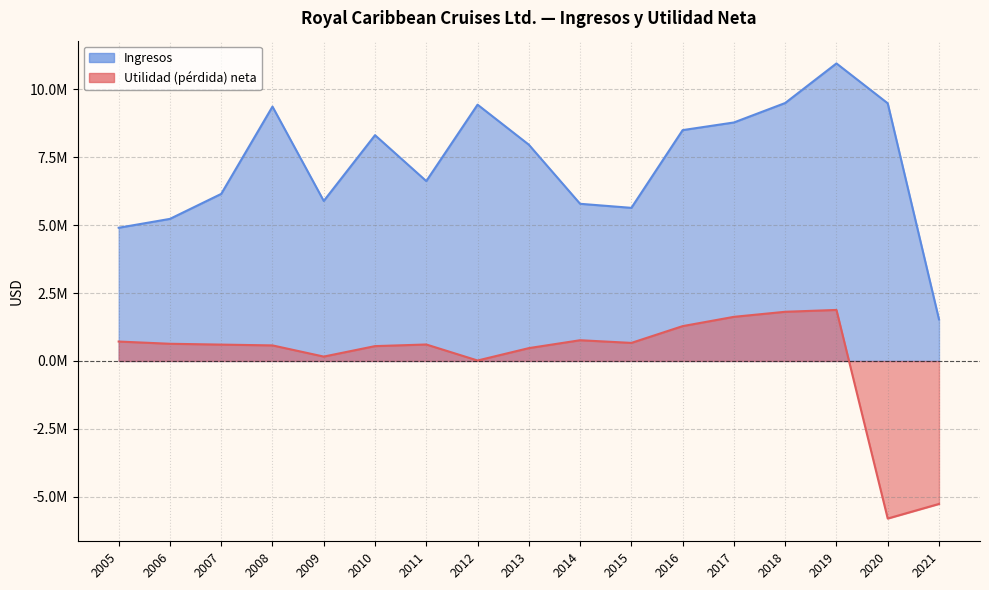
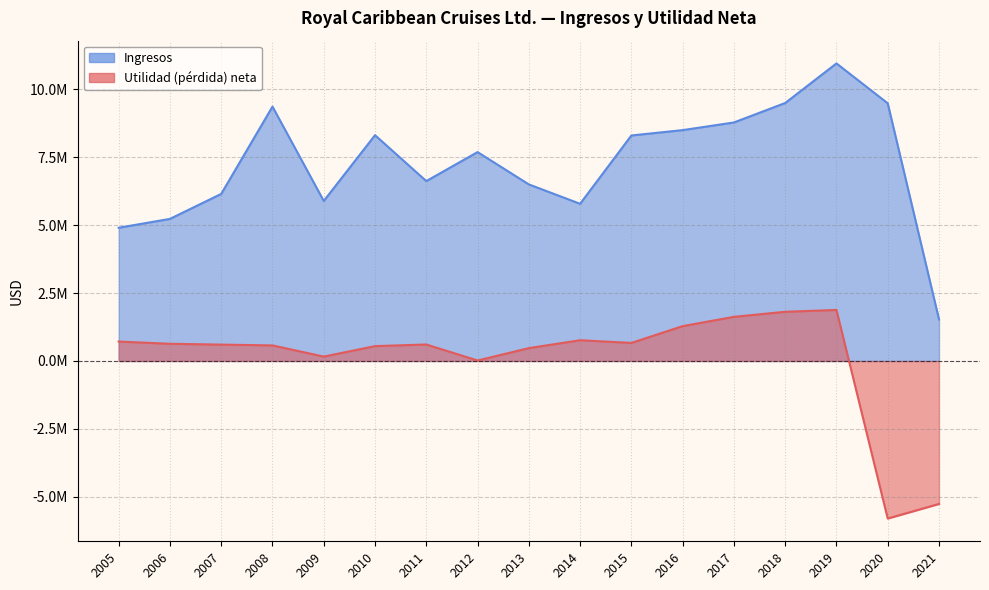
  {
    "Ingresos": {
      "2005": 4900000,
      "2006": 5200000,
      "2007": 6100000,
      "2008": 9400000,
      "2009": 5900000,
      "2010": 8300000,
      "2011": 6600000,
-     "2012": 9400000,
-     "2013": 8000000,
+     "2012": 7700000,
+     "2013": 6500000,
      "2014": 5800000,
-     "2015": 5600000,
+     "2015": 8300000,
      "2016": 8500000,
      "2017": 8800000,
      "2018": 9500000,
      "2019": 11000000,
      "2020": 9500000,
      "2021": 1500000
    }
  }
